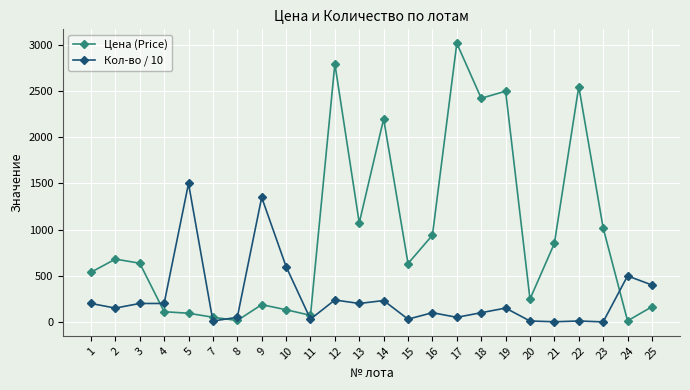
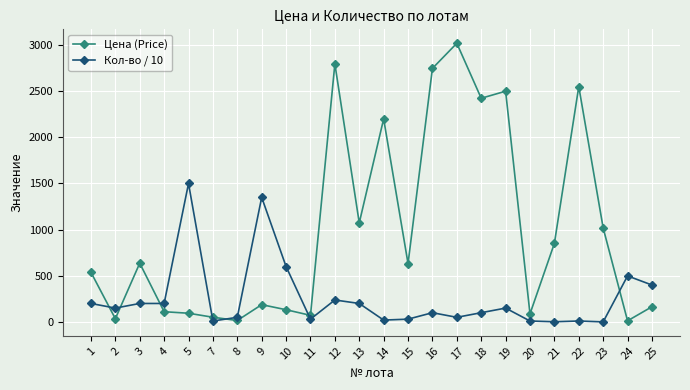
  {
    "Цена (Price)": {
      "1": 500,
-     "2": 700,
+     "2": 0,
      "3": 600,
      "4": 100,
      "5": 100,
      "7": 100,
      "8": 0,
      "9": 200,
      "10": 100,
      "11": 100,
      "12": 2800,
      "13": 1100,
      "14": 2200,
      "15": 600,
-     "16": 900,
+     "16": 2700,
      "17": 3000,
      "18": 2400,
      "19": 2500,
-     "20": 200,
+     "20": 100,
      "21": 900,
      "22": 2600,
      "23": 1000,
      "24": 0,
      "25": 200
    },
    "Кол-во / 10": {
      "1": 200,
      "2": 200,
      "3": 200,
      "4": 200,
      "5": 1500,
      "7": 0,
      "8": 100,
      "9": 1300,
      "10": 600,
      "11": 0,
      "12": 200,
      "13": 200,
-     "14": 200,
+     "14": 0,
      "15": 0,
      "16": 100,
      "17": 100,
      "18": 100,
      "19": 200,
      "20": 0,
      "21": 0,
      "22": 0,
      "23": 0,
      "24": 500,
      "25": 400
    }
  }
